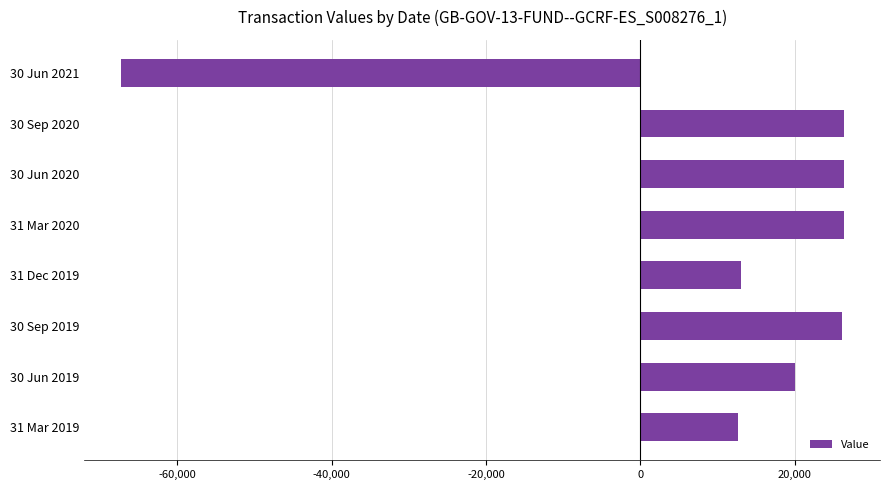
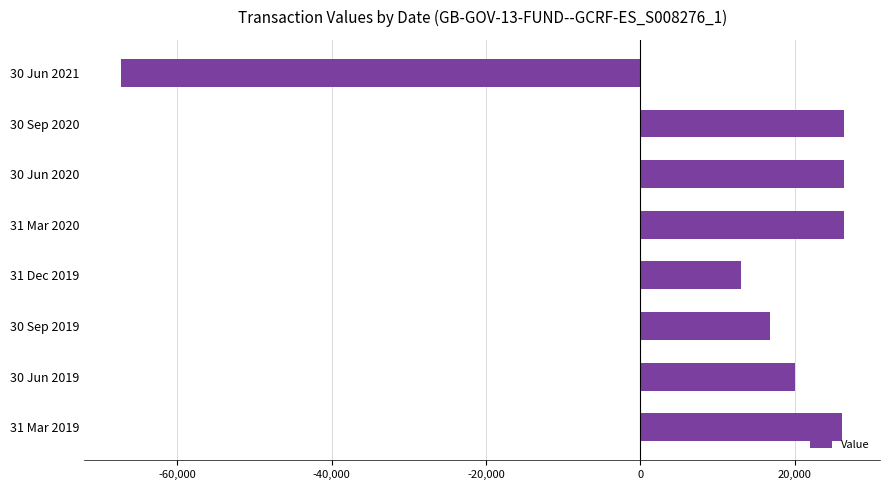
  {
    "30 Jun 2021": "-67,000",
    "30 Sep 2020": "26,000",
    "30 Jun 2020": "26,000",
    "31 Mar 2020": "26,000",
    "31 Dec 2019": "13,000",
-   "30 Sep 2019": "26,000",
+   "30 Sep 2019": "17,000",
    "30 Jun 2019": "20,000",
-   "31 Mar 2019": "13,000"
+   "31 Mar 2019": "26,000"
  }
